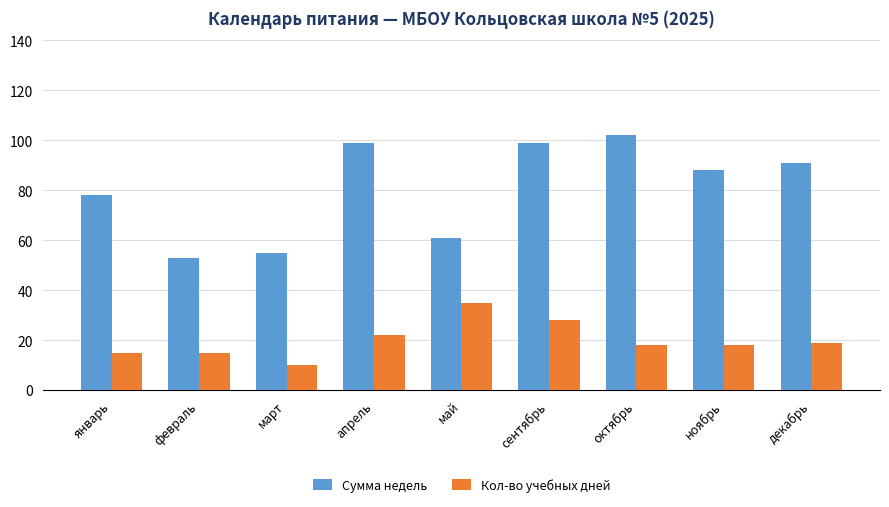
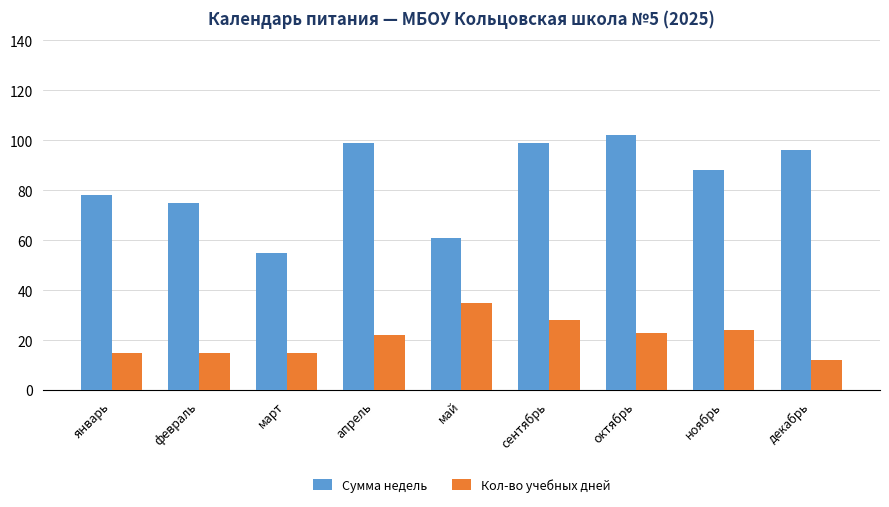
  {
    "Сумма недель": {
      "январь": 78,
-     "февраль": 53,
+     "февраль": 75,
      "март": 55,
      "апрель": 99,
      "май": 61,
      "сентябрь": 99,
      "октябрь": 102,
      "ноябрь": 88,
-     "декабрь": 91
+     "декабрь": 96
    },
    "Кол-во учебных дней": {
      "январь": 15,
      "февраль": 15,
-     "март": 10,
+     "март": 15,
      "апрель": 22,
      "май": 35,
      "сентябрь": 28,
-     "октябрь": 18,
-     "ноябрь": 18,
-     "декабрь": 19
+     "октябрь": 23,
+     "ноябрь": 24,
+     "декабрь": 12
    }
  }
